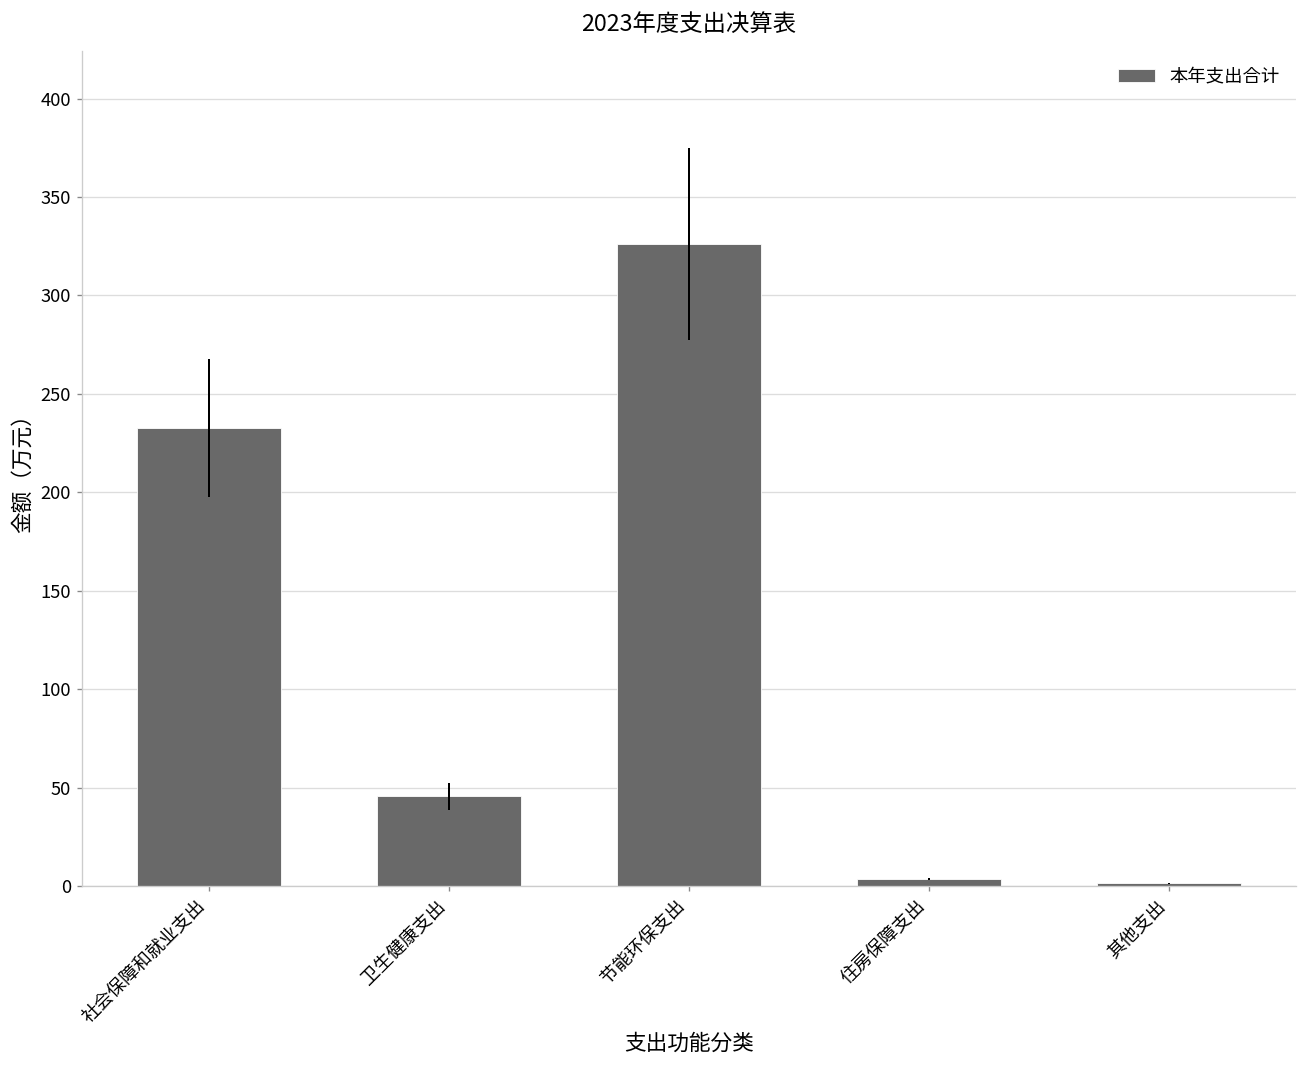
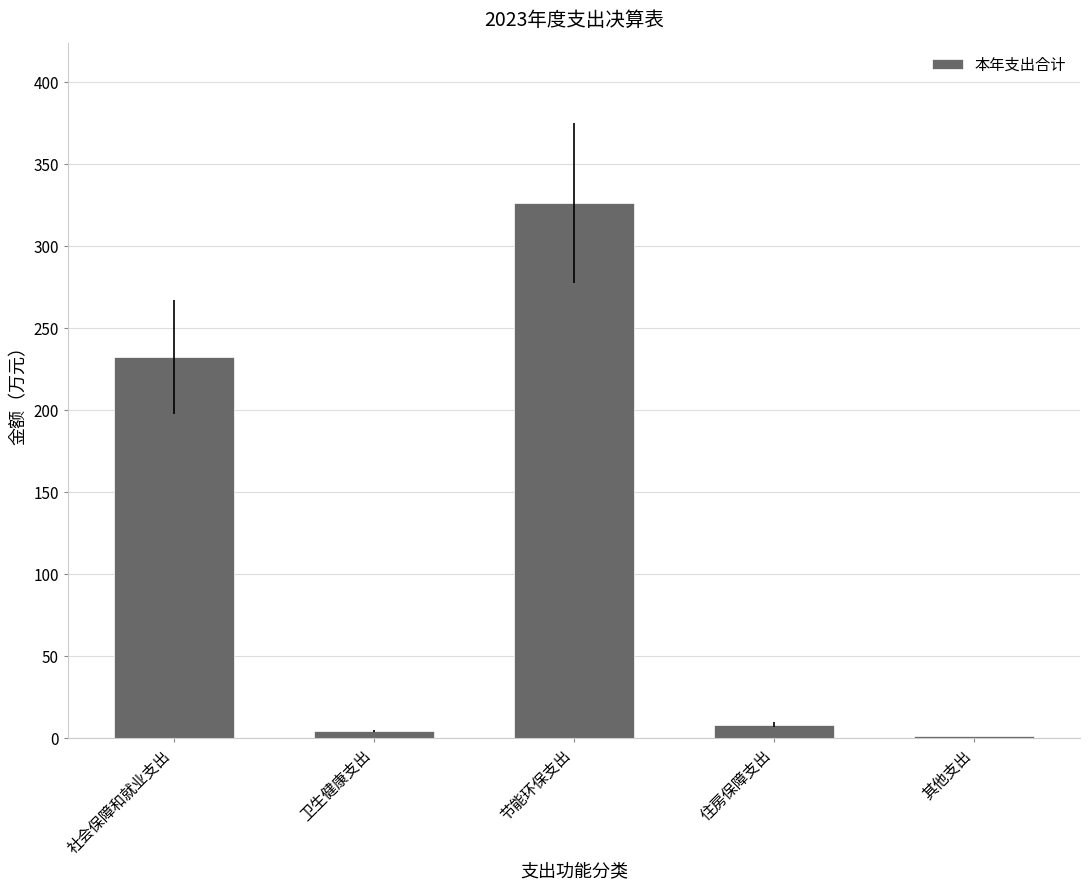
  {
    "社会保障和就业支出": 233,
-   "卫生健康支出": 46,
+   "卫生健康支出": 4,
    "节能环保支出": 326,
-   "住房保障支出": 3
+   "住房保障支出": 8
  }
